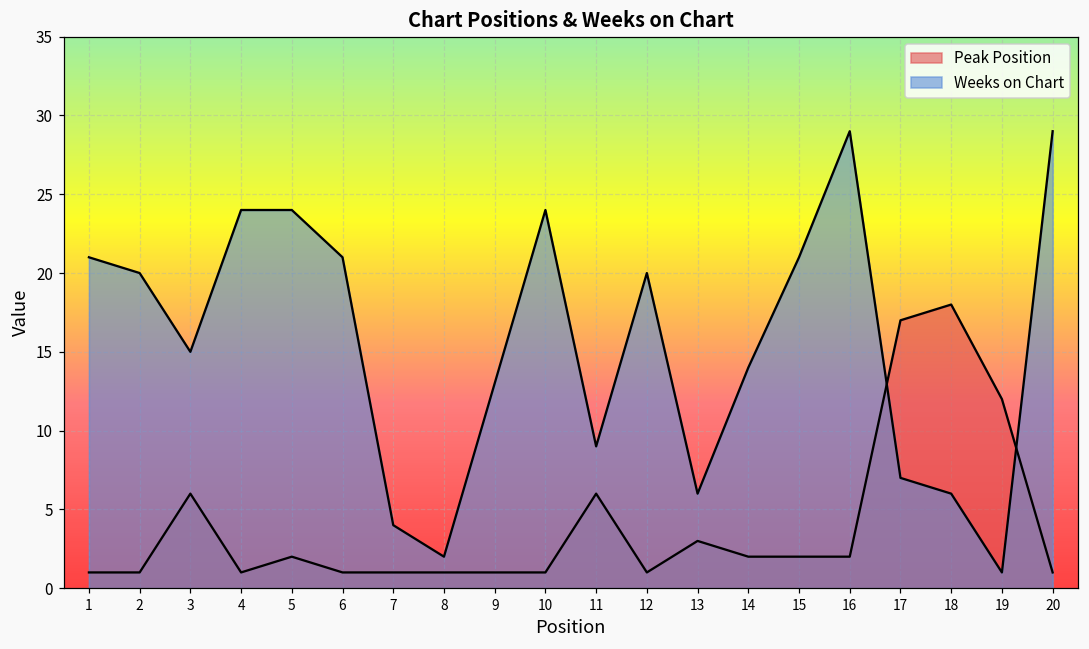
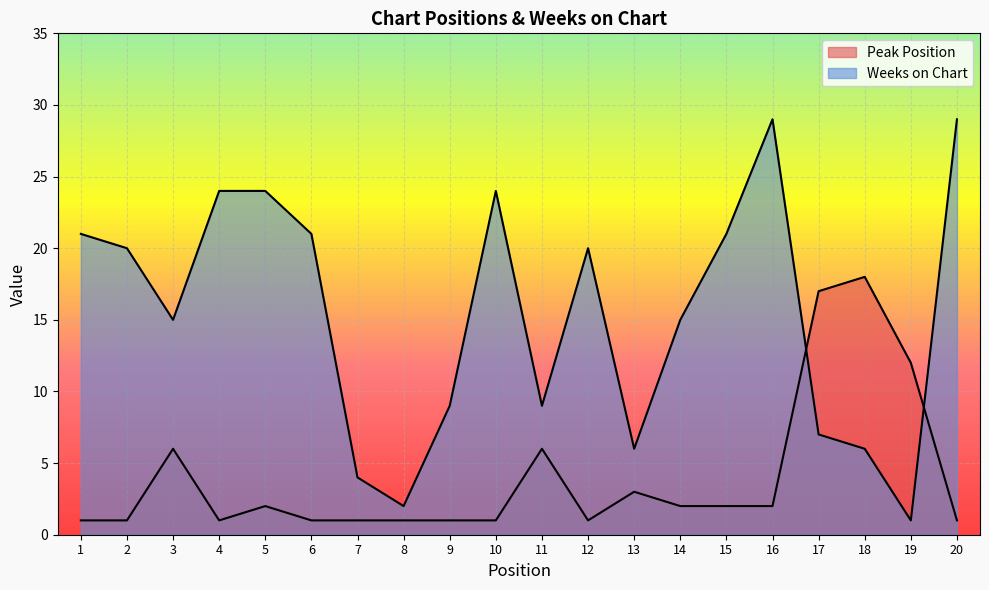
  {
    "Peak Position": {
      "1": 1,
      "2": 1,
      "3": 6,
      "4": 1,
      "5": 2,
      "6": 1,
      "7": 1,
      "8": 1,
      "9": 1,
      "10": 1,
      "11": 6,
      "12": 1,
      "13": 3,
      "14": 2,
      "15": 2,
      "16": 2,
      "17": 17,
      "18": 18,
      "19": 12,
      "20": 1
    },
    "Weeks on Chart": {
      "1": 21,
      "2": 20,
      "3": 15,
      "4": 24,
      "5": 24,
      "6": 21,
      "7": 4,
      "8": 2,
-     "9": 13,
+     "9": 9,
      "10": 24,
      "11": 9,
      "12": 20,
      "13": 6,
-     "14": 14,
+     "14": 15,
      "15": 21,
      "16": 29,
      "17": 7,
      "18": 6,
      "19": 1,
      "20": 29
    }
  }
